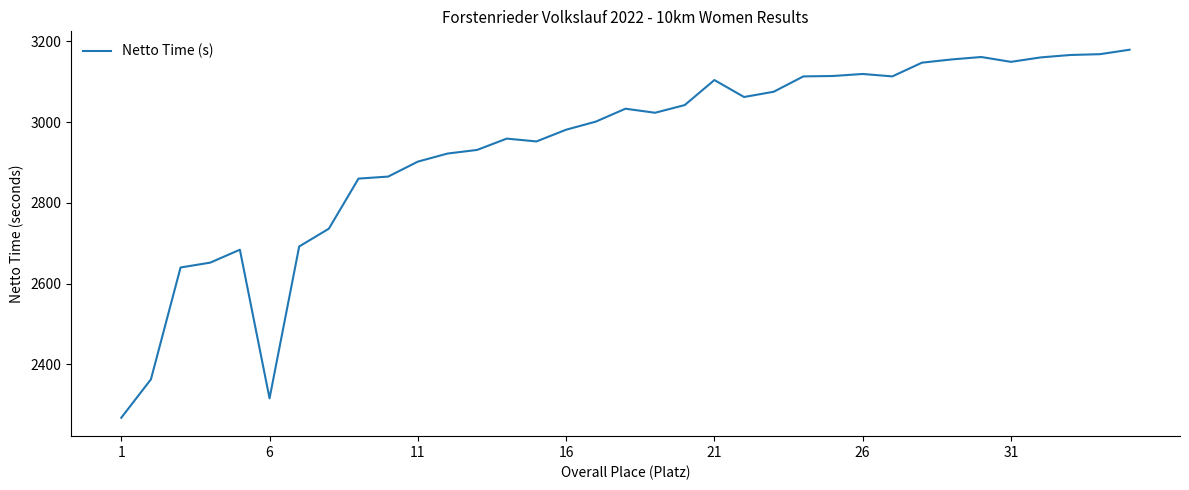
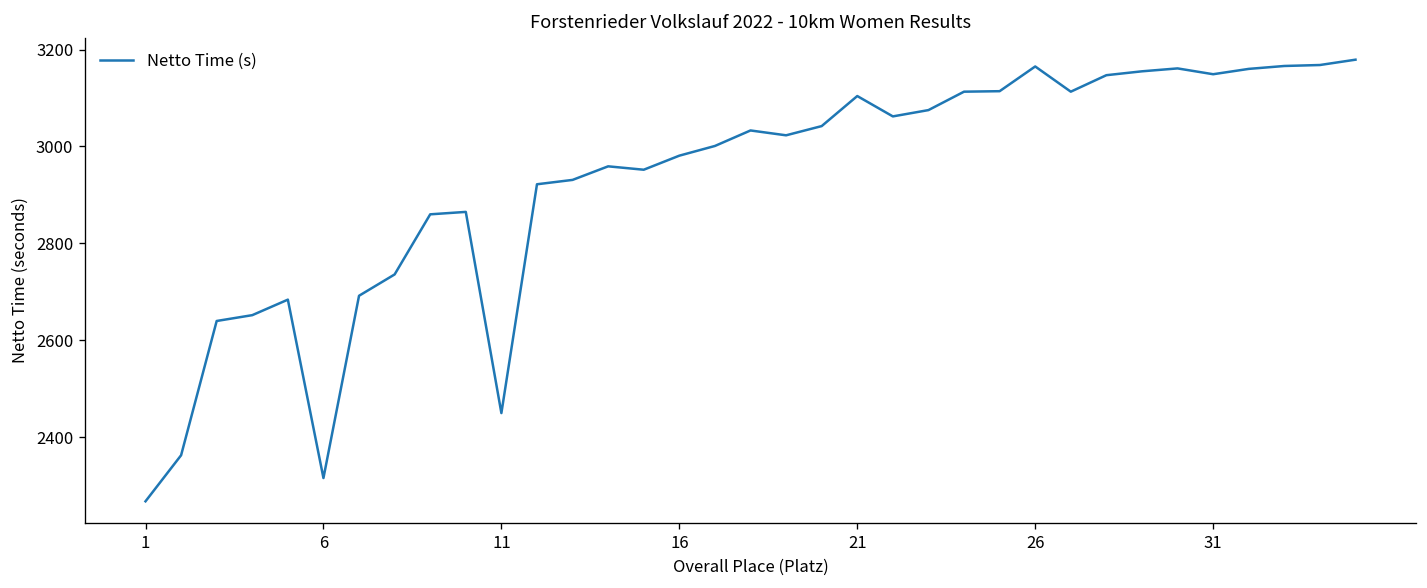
  {
    "1": 2270,
    "6": 2320,
-   "11": 2900,
+   "11": 2450,
    "16": 2980,
    "21": 3100,
-   "26": 3120,
+   "26": 3170,
    "31": 3150
  }
